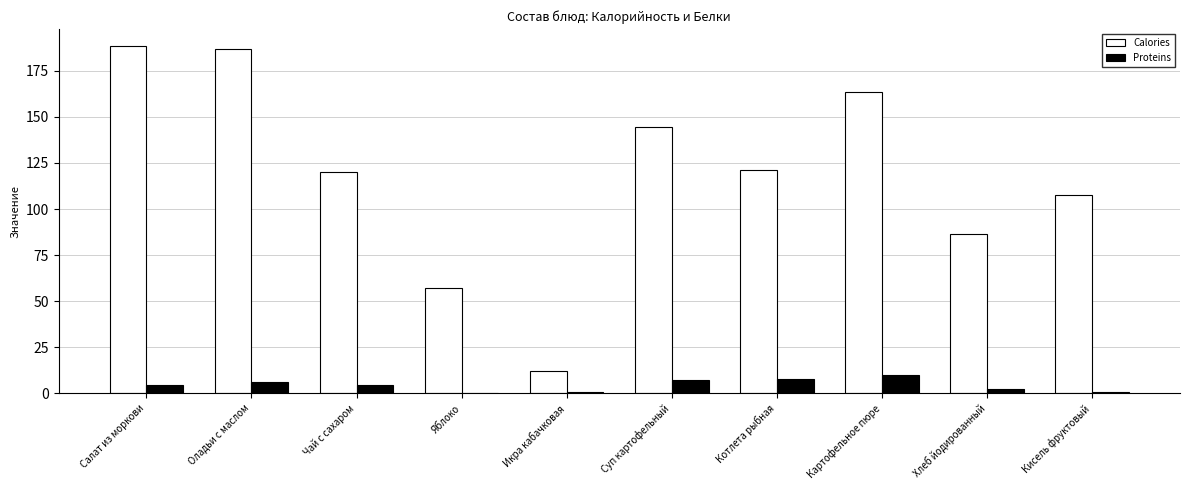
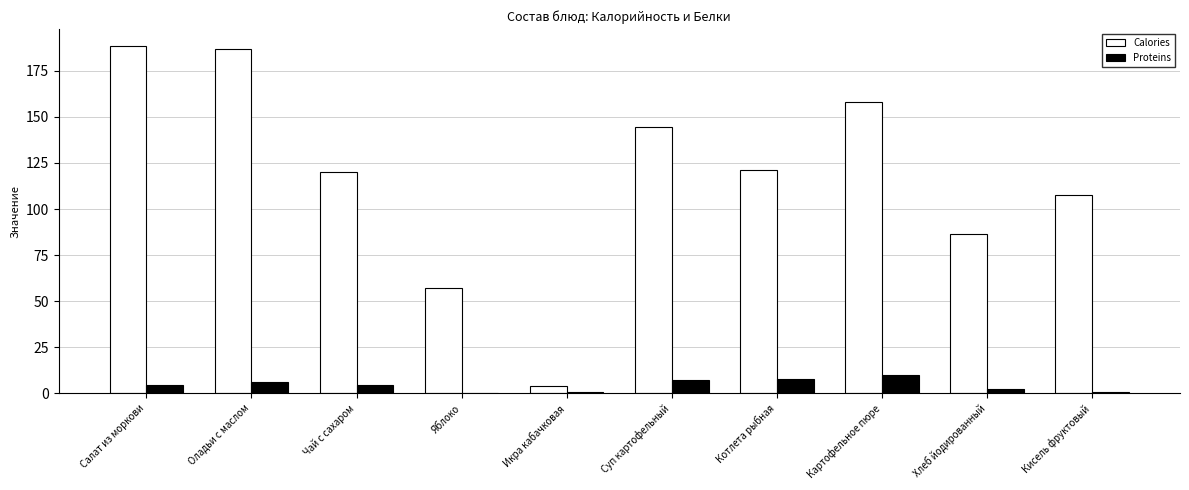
  {
    "Calories": {
      "Салат из моркови": 188,
      "Оладьи с маслом": 187,
      "Чай с сахаром": 120,
      "Яблоко": 57,
-     "Икра кабачковая": 12,
+     "Икра кабачковая": 4,
      "Суп картофельный": 144,
      "Котлета рыбная": 121,
-     "Картофельное пюре": 164,
+     "Картофельное пюре": 158,
      "Хлеб йодированный": 87,
      "Кисель фруктовый": 108
    },
    "Proteins": {
      "Салат из моркови": 4,
      "Оладьи с маслом": 6,
      "Чай с сахаром": 4,
      "Суп картофельный": 7,
      "Котлета рыбная": 8,
      "Картофельное пюре": 10,
      "Хлеб йодированный": 2
    }
  }
